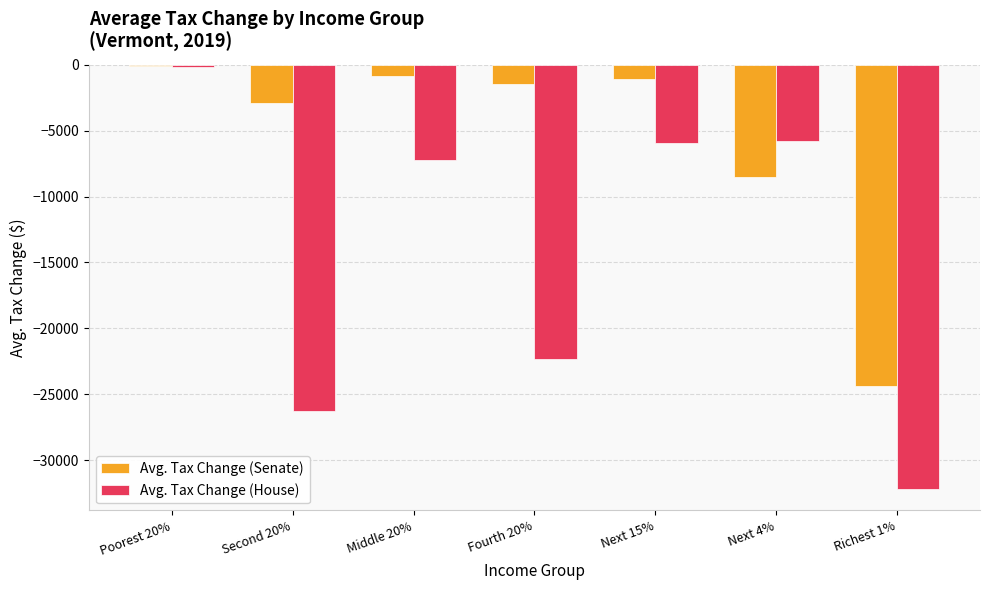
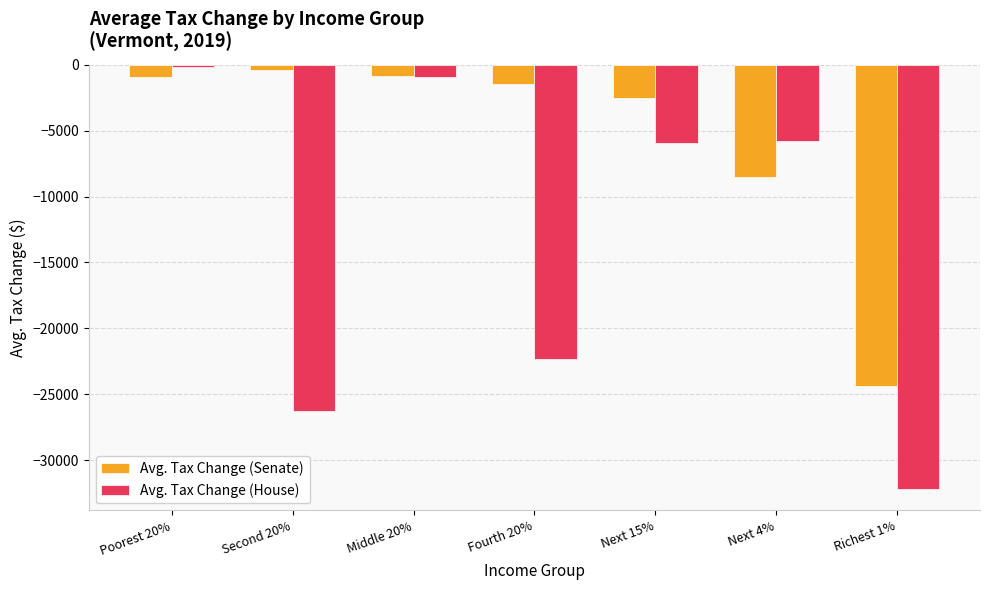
  {
    "Avg. Tax Change (Senate)": {
-     "Poorest 20%": -100,
-     "Second 20%": -2900,
+     "Poorest 20%": -900,
+     "Second 20%": -400,
      "Middle 20%": -900,
      "Fourth 20%": -1500,
-     "Next 15%": -1100,
+     "Next 15%": -2500,
      "Next 4%": -8500,
      "Richest 1%": -24400
    },
    "Avg. Tax Change (House)": {
      "Second 20%": -26300,
-     "Middle 20%": -7200,
+     "Middle 20%": -900,
      "Fourth 20%": -22300,
      "Next 15%": -6000,
      "Next 4%": -5800,
      "Richest 1%": -32200
    }
  }
